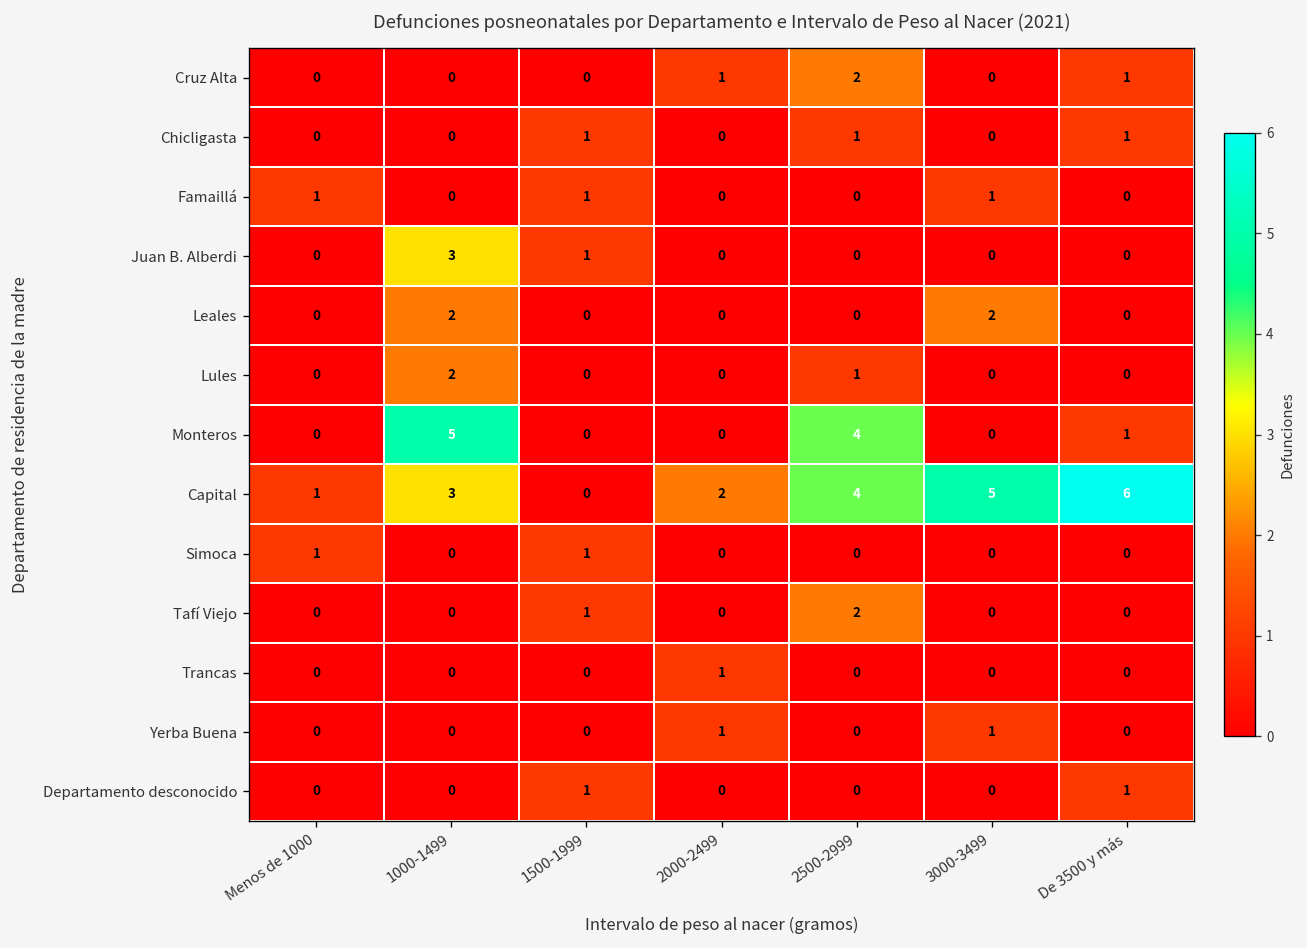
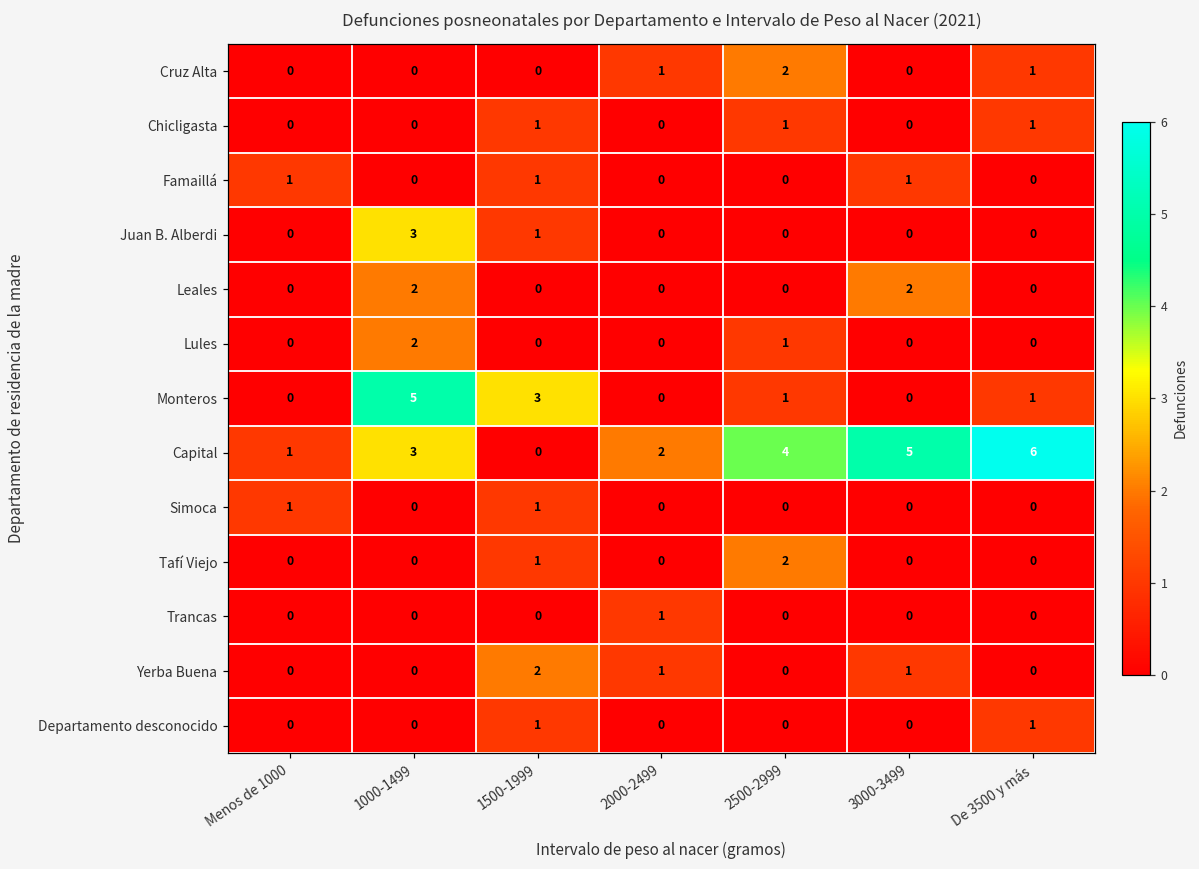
  {
    "Cruz Alta": {
      "Menos de 1000": 0,
      "1000-1499": 0,
      "1500-1999": 0,
      "2000-2499": 1,
      "2500-2999": 2,
      "3000-3499": 0,
      "De 3500 y más": 1
    },
    "Chicligasta": {
      "Menos de 1000": 0,
      "1000-1499": 0,
      "1500-1999": 1,
      "2000-2499": 0,
      "2500-2999": 1,
      "3000-3499": 0,
      "De 3500 y más": 1
    },
    "Famaillá": {
      "Menos de 1000": 1,
      "1000-1499": 0,
      "1500-1999": 1,
      "2000-2499": 0,
      "2500-2999": 0,
      "3000-3499": 1,
      "De 3500 y más": 0
    },
    "Juan B. Alberdi": {
      "Menos de 1000": 0,
      "1000-1499": 3,
      "1500-1999": 1,
      "2000-2499": 0,
      "2500-2999": 0,
      "3000-3499": 0,
      "De 3500 y más": 0
    },
    "Leales": {
      "Menos de 1000": 0,
      "1000-1499": 2,
      "1500-1999": 0,
      "2000-2499": 0,
      "2500-2999": 0,
      "3000-3499": 2,
      "De 3500 y más": 0
    },
    "Lules": {
      "Menos de 1000": 0,
      "1000-1499": 2,
      "1500-1999": 0,
      "2000-2499": 0,
      "2500-2999": 1,
      "3000-3499": 0,
      "De 3500 y más": 0
    },
    "Monteros": {
      "Menos de 1000": 0,
      "1000-1499": 5,
-     "1500-1999": 0,
+     "1500-1999": 3,
      "2000-2499": 0,
-     "2500-2999": 4,
+     "2500-2999": 1,
      "3000-3499": 0,
      "De 3500 y más": 1
    },
    "Capital": {
      "Menos de 1000": 1,
      "1000-1499": 3,
      "1500-1999": 0,
      "2000-2499": 2,
      "2500-2999": 4,
      "3000-3499": 5,
      "De 3500 y más": 6
    },
    "Simoca": {
      "Menos de 1000": 1,
      "1000-1499": 0,
      "1500-1999": 1,
      "2000-2499": 0,
      "2500-2999": 0,
      "3000-3499": 0,
      "De 3500 y más": 0
    },
    "Tafí Viejo": {
      "Menos de 1000": 0,
      "1000-1499": 0,
      "1500-1999": 1,
      "2000-2499": 0,
      "2500-2999": 2,
      "3000-3499": 0,
      "De 3500 y más": 0
    },
    "Trancas": {
      "Menos de 1000": 0,
      "1000-1499": 0,
      "1500-1999": 0,
      "2000-2499": 1,
      "2500-2999": 0,
      "3000-3499": 0,
      "De 3500 y más": 0
    },
    "Yerba Buena": {
      "Menos de 1000": 0,
      "1000-1499": 0,
-     "1500-1999": 0,
+     "1500-1999": 2,
      "2000-2499": 1,
      "2500-2999": 0,
      "3000-3499": 1,
      "De 3500 y más": 0
    },
    "Departamento desconocido": {
      "Menos de 1000": 0,
      "1000-1499": 0,
      "1500-1999": 1,
      "2000-2499": 0,
      "2500-2999": 0,
      "3000-3499": 0,
      "De 3500 y más": 1
    }
  }
